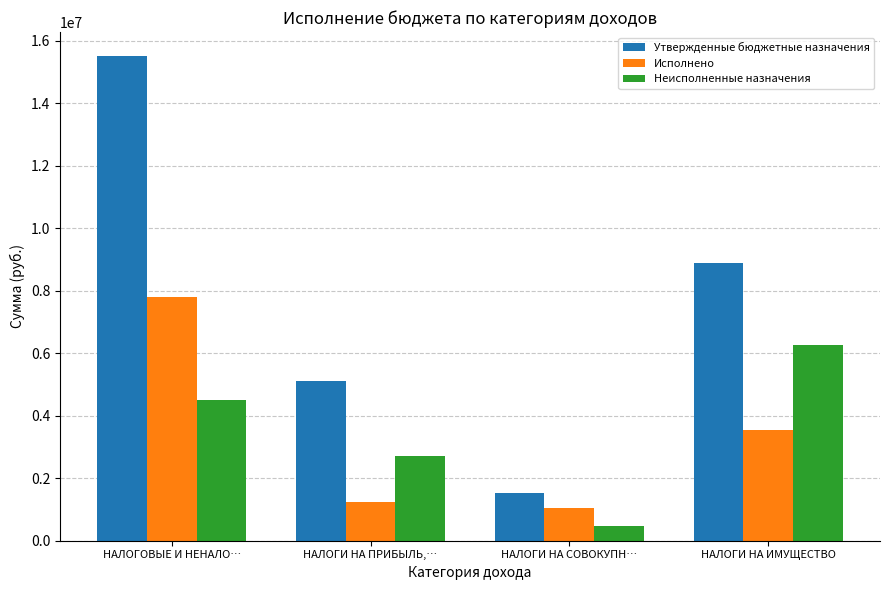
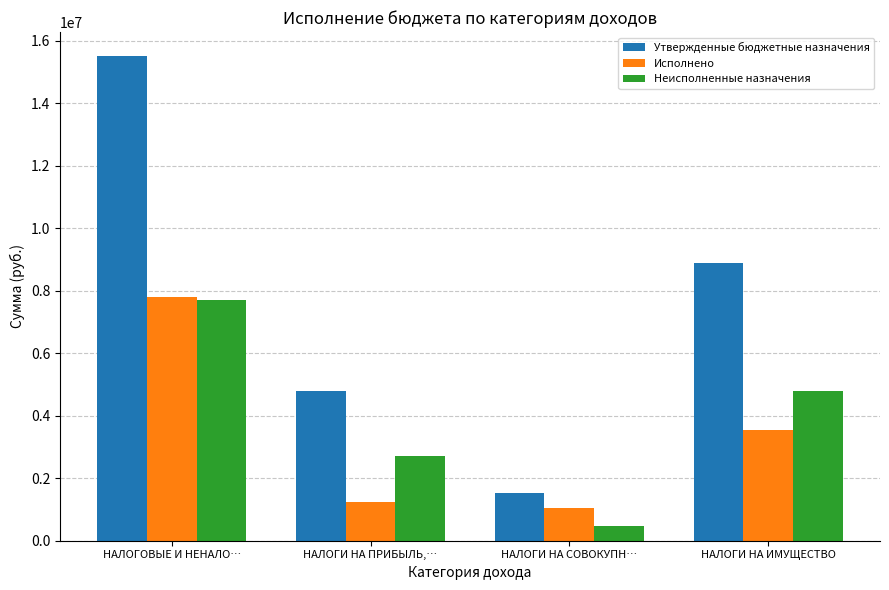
  {
    "Утвержденные бюджетные назначения": {
      "НАЛОГОВЫЕ И НЕНАЛО…": 15500000,
-     "НАЛОГИ НА ПРИБЫЛЬ,…": 5100000,
+     "НАЛОГИ НА ПРИБЫЛЬ,…": 4800000,
      "НАЛОГИ НА СОВОКУПН…": 1500000,
      "НАЛОГИ НА ИМУЩЕСТВО": 8900000
    },
    "Исполнено": {
      "НАЛОГОВЫЕ И НЕНАЛО…": 7800000,
      "НАЛОГИ НА ПРИБЫЛЬ,…": 1300000,
      "НАЛОГИ НА СОВОКУПН…": 1000000,
      "НАЛОГИ НА ИМУЩЕСТВО": 3600000
    },
    "Неисполненные назначения": {
-     "НАЛОГОВЫЕ И НЕНАЛО…": 4500000,
+     "НАЛОГОВЫЕ И НЕНАЛО…": 7700000,
      "НАЛОГИ НА ПРИБЫЛЬ,…": 2700000,
      "НАЛОГИ НА СОВОКУПН…": 500000,
-     "НАЛОГИ НА ИМУЩЕСТВО": 6300000
+     "НАЛОГИ НА ИМУЩЕСТВО": 4800000
    }
  }
